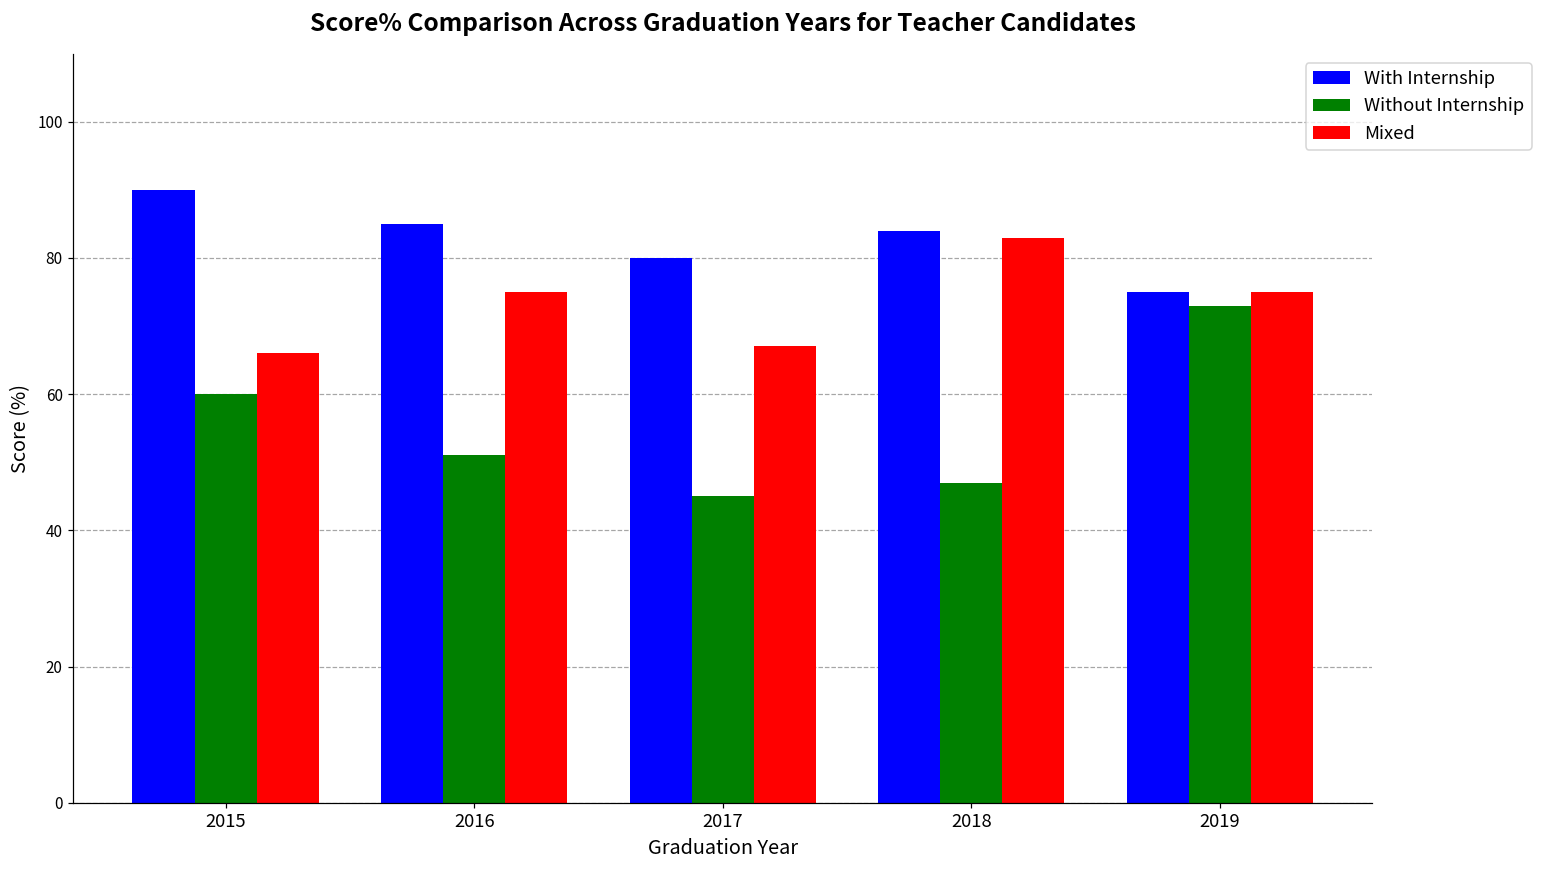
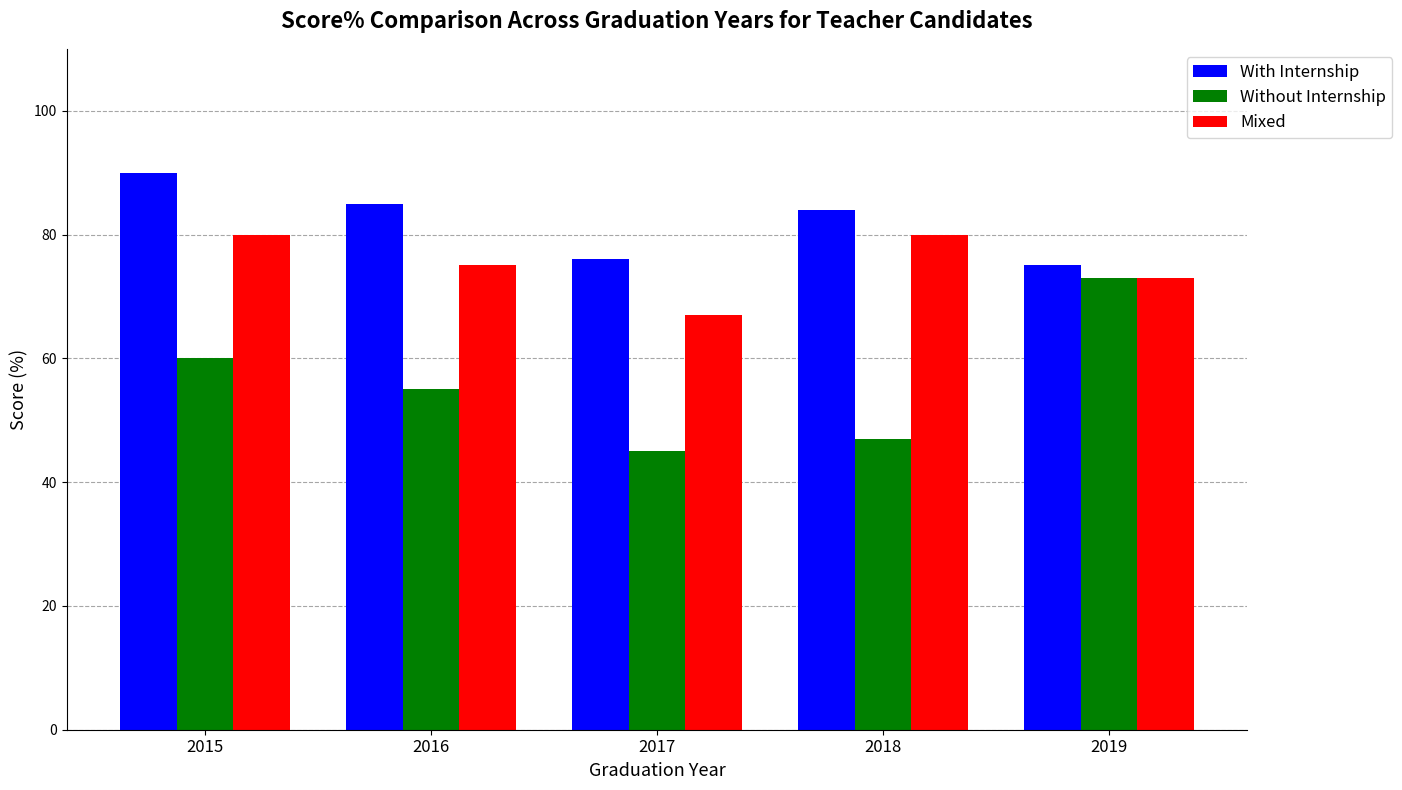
  {
    "With Internship": {
      "2015": 90,
      "2016": 85,
-     "2017": 80,
+     "2017": 76,
      "2018": 84,
      "2019": 75
    },
    "Without Internship": {
      "2015": 60,
-     "2016": 51,
+     "2016": 55,
      "2017": 45,
      "2018": 47,
      "2019": 73
    },
    "Mixed": {
-     "2015": 66,
+     "2015": 80,
      "2016": 75,
      "2017": 67,
-     "2018": 83,
-     "2019": 75
+     "2018": 80,
+     "2019": 73
    }
  }
